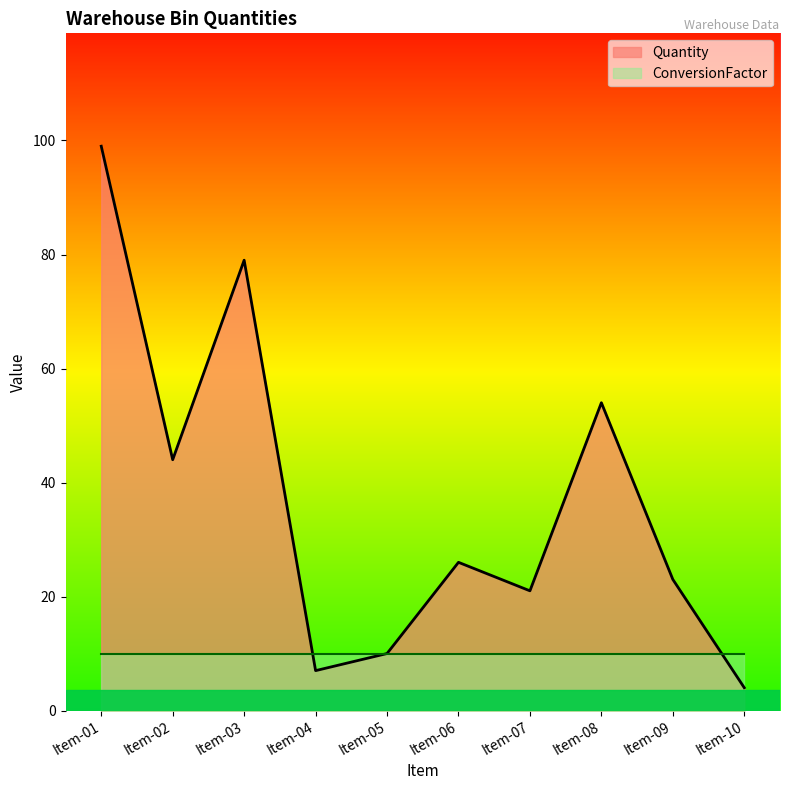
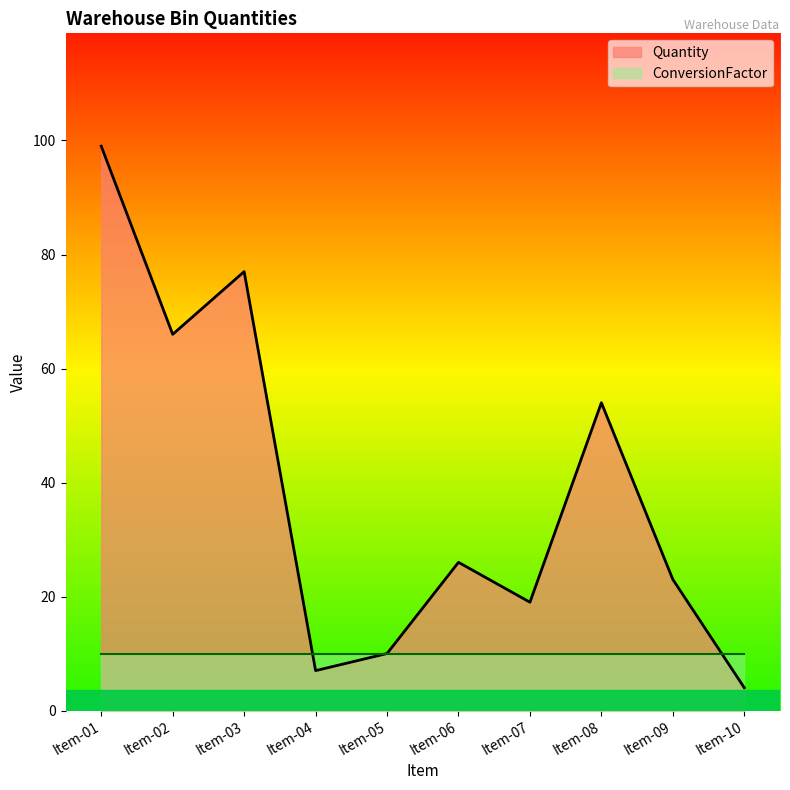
  {
    "Quantity": {
      "Item-01": 99,
-     "Item-02": 44,
-     "Item-03": 79,
+     "Item-02": 66,
+     "Item-03": 77,
      "Item-04": 7,
      "Item-06": 26,
-     "Item-07": 21,
+     "Item-07": 19,
      "Item-08": 54,
      "Item-09": 23,
      "Item-10": 4
    },
    "ConversionFactor": {
      "Item-01": 10,
      "Item-02": 10,
      "Item-03": 10,
      "Item-04": 10,
      "Item-06": 10,
      "Item-07": 10,
      "Item-08": 10,
      "Item-09": 10,
      "Item-10": 10
    }
  }
